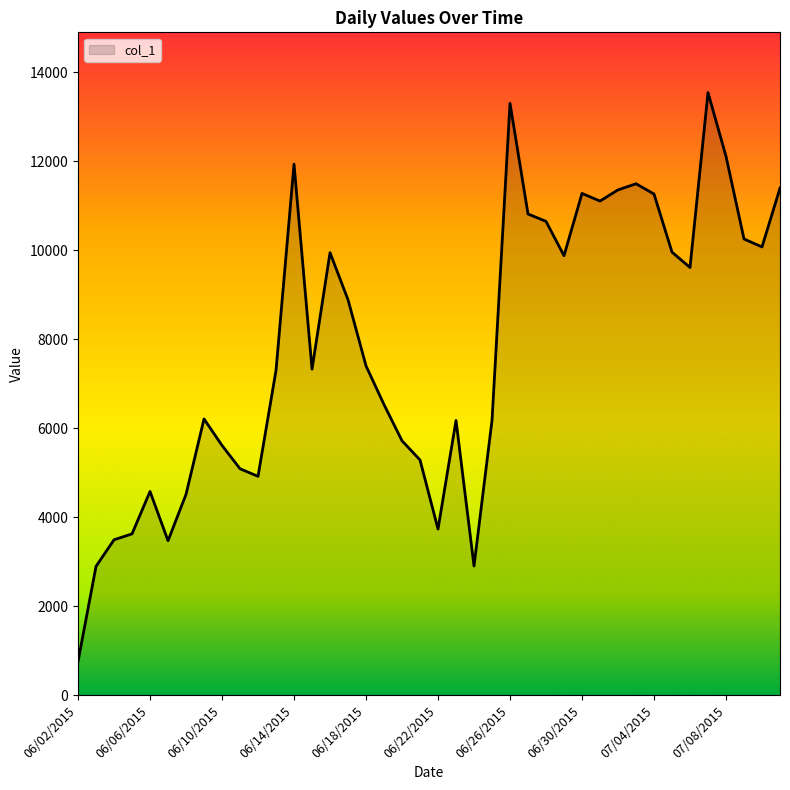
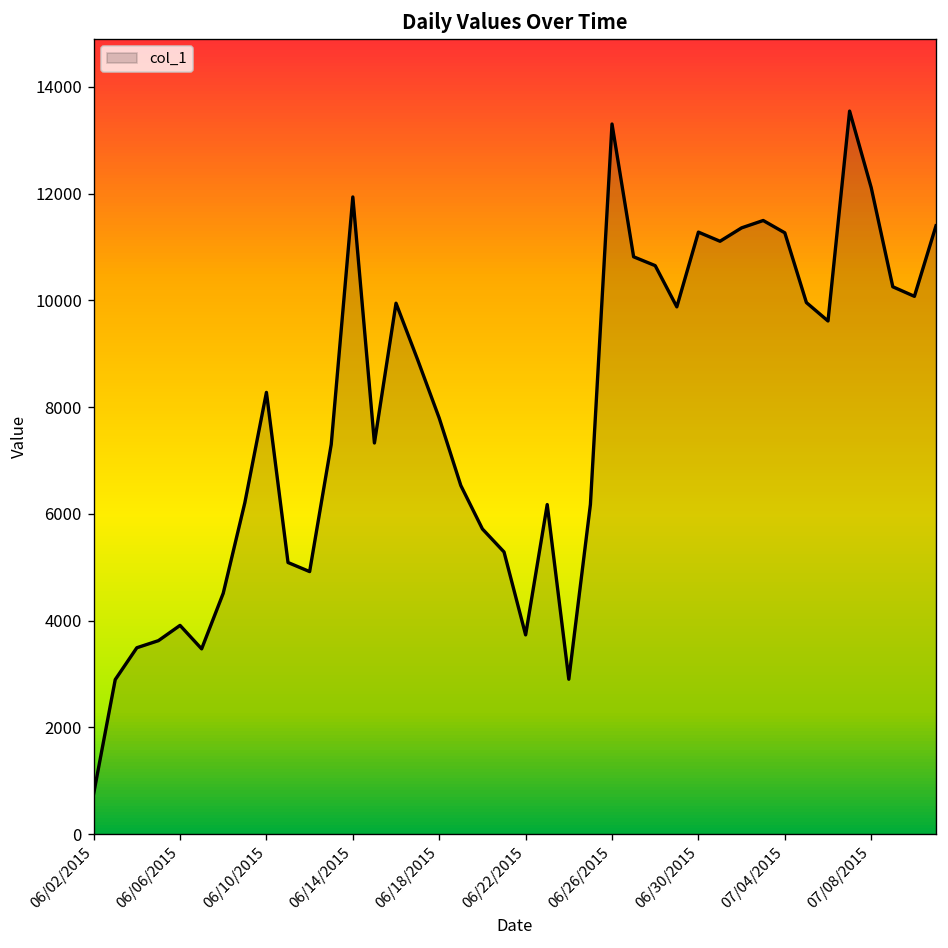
  {
    "06/02/2015": 800,
-   "06/06/2015": 4600,
-   "06/10/2015": 5600,
+   "06/06/2015": 3900,
+   "06/10/2015": 8300,
    "06/14/2015": 11900,
-   "06/18/2015": 7400,
+   "06/18/2015": 7800,
    "06/22/2015": 3700,
    "06/26/2015": 13300,
    "06/30/2015": 11300,
    "07/04/2015": 11300,
    "07/08/2015": 12100
  }
